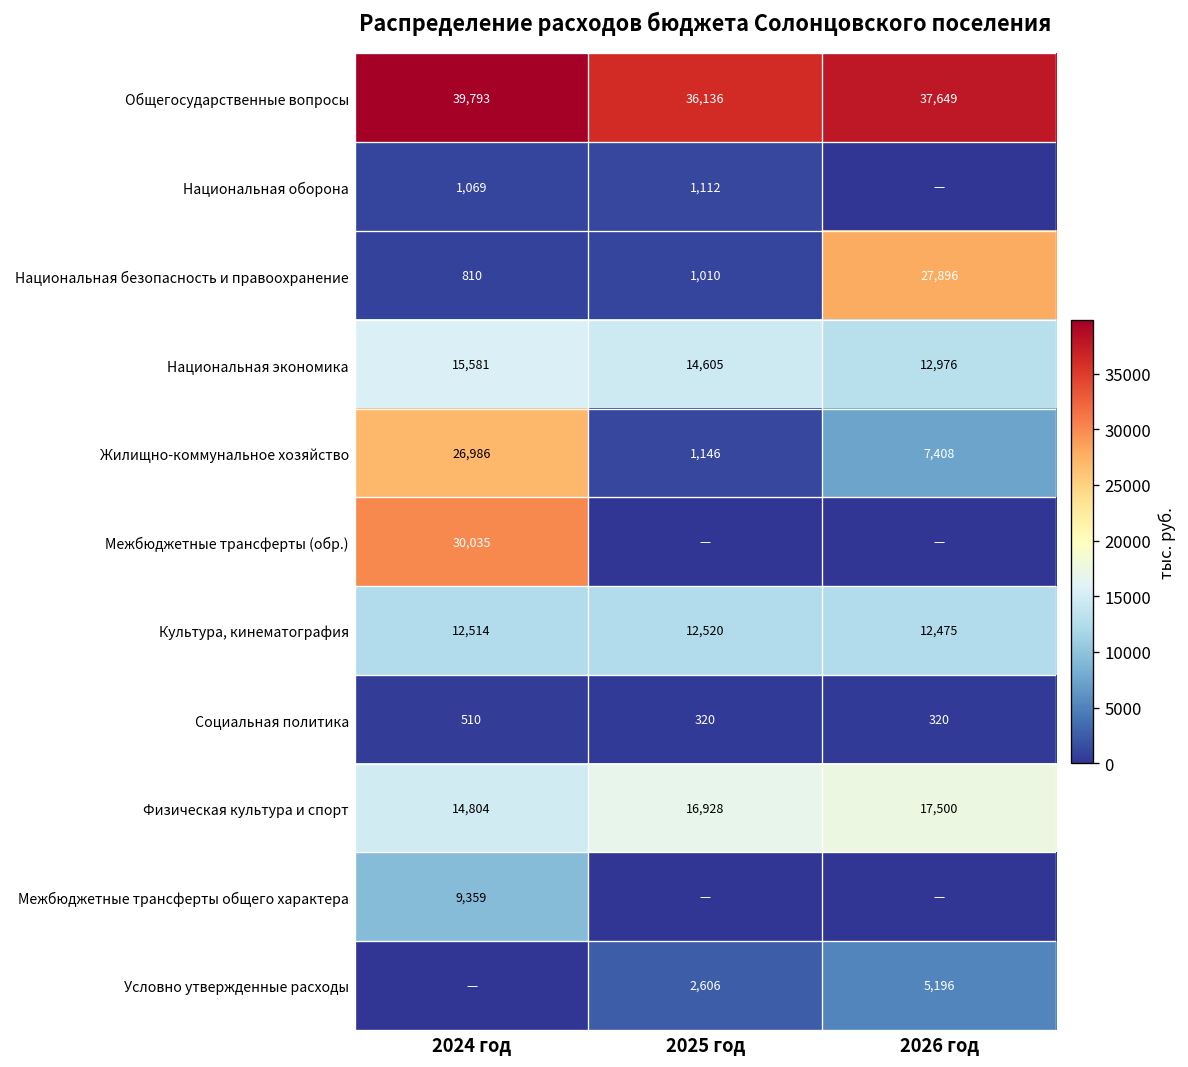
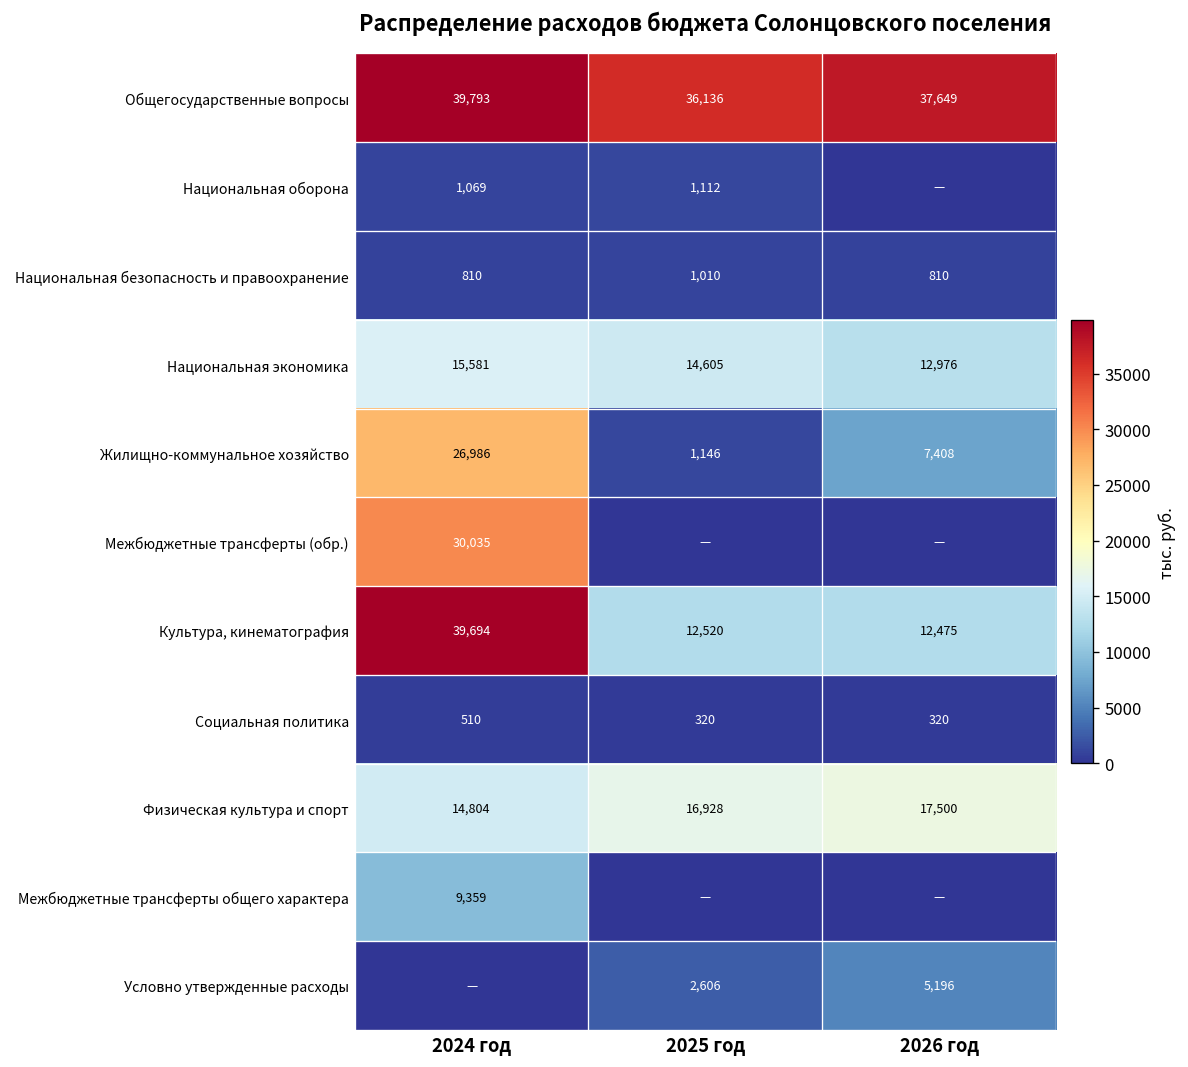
  {
    "Общегосударственные вопросы": {
      "2024 год": "39,793",
      "2025 год": "36,136",
      "2026 год": "37,649"
    },
    "Национальная оборона": {
      "2024 год": "1,069",
      "2025 год": "1,112"
    },
    "Национальная безопасность и правоохранение": {
      "2024 год": "810",
      "2025 год": "1,010",
-     "2026 год": "27,896"
+     "2026 год": "810"
    },
    "Национальная экономика": {
      "2024 год": "15,581",
      "2025 год": "14,605",
      "2026 год": "12,976"
    },
    "Жилищно-коммунальное хозяйство": {
      "2024 год": "26,986",
      "2025 год": "1,146",
      "2026 год": "7,408"
    },
    "Межбюджетные трансферты (обр.)": {
      "2024 год": "30,035"
    },
    "Культура, кинематография": {
-     "2024 год": "12,514",
+     "2024 год": "39,694",
      "2025 год": "12,520",
      "2026 год": "12,475"
    },
    "Социальная политика": {
      "2024 год": "510",
      "2025 год": "320",
      "2026 год": "320"
    },
    "Физическая культура и спорт": {
      "2024 год": "14,804",
      "2025 год": "16,928",
      "2026 год": "17,500"
    },
    "Межбюджетные трансферты общего характера": {
      "2024 год": "9,359"
    },
    "Условно утвержденные расходы": {
      "2025 год": "2,606",
      "2026 год": "5,196"
    }
  }
